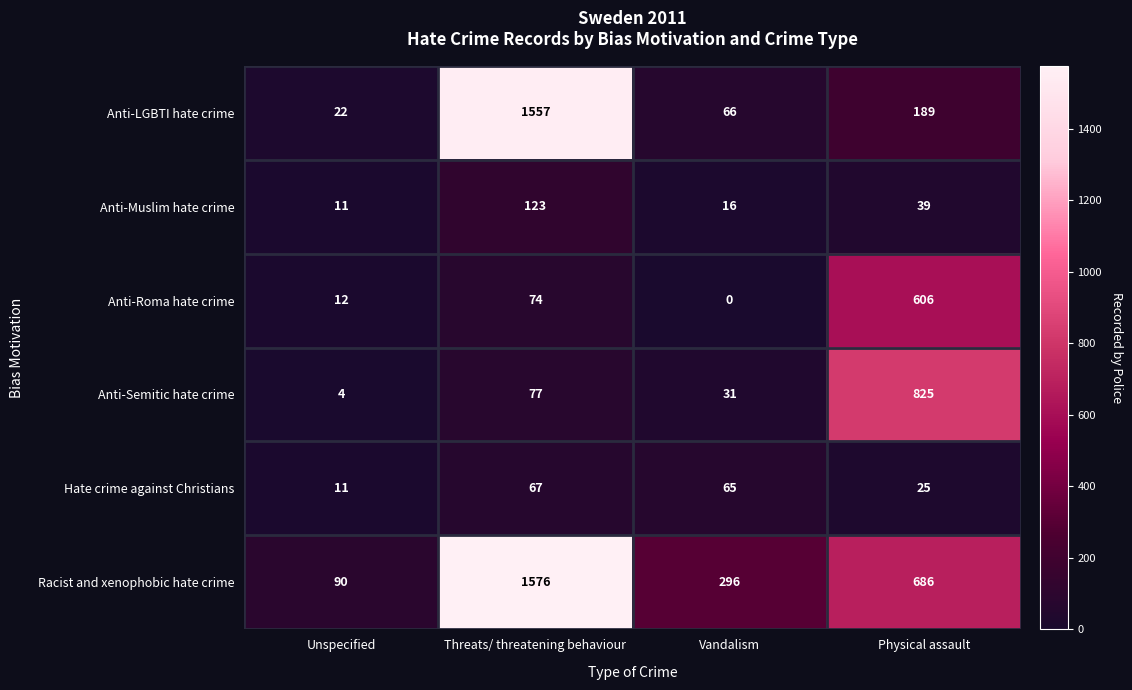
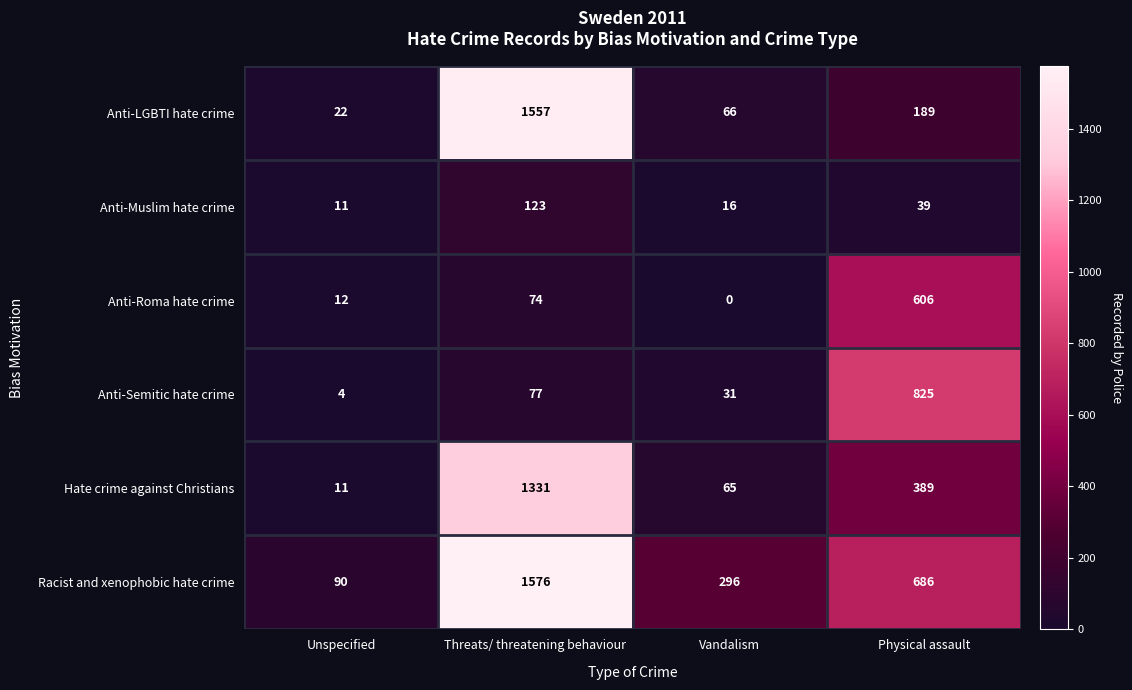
  {
    "Anti-LGBTI hate crime": {
      "Unspecified": 22,
      "Threats/ threatening behaviour": 1557,
      "Vandalism": 66,
      "Physical assault": 189
    },
    "Anti-Muslim hate crime": {
      "Unspecified": 11,
      "Threats/ threatening behaviour": 123,
      "Vandalism": 16,
      "Physical assault": 39
    },
    "Anti-Roma hate crime": {
      "Unspecified": 12,
      "Threats/ threatening behaviour": 74,
      "Vandalism": 0,
      "Physical assault": 606
    },
    "Anti-Semitic hate crime": {
      "Unspecified": 4,
      "Threats/ threatening behaviour": 77,
      "Vandalism": 31,
      "Physical assault": 825
    },
    "Hate crime against Christians": {
      "Unspecified": 11,
-     "Threats/ threatening behaviour": 67,
+     "Threats/ threatening behaviour": 1331,
      "Vandalism": 65,
-     "Physical assault": 25
+     "Physical assault": 389
    },
    "Racist and xenophobic hate crime": {
      "Unspecified": 90,
      "Threats/ threatening behaviour": 1576,
      "Vandalism": 296,
      "Physical assault": 686
    }
  }
